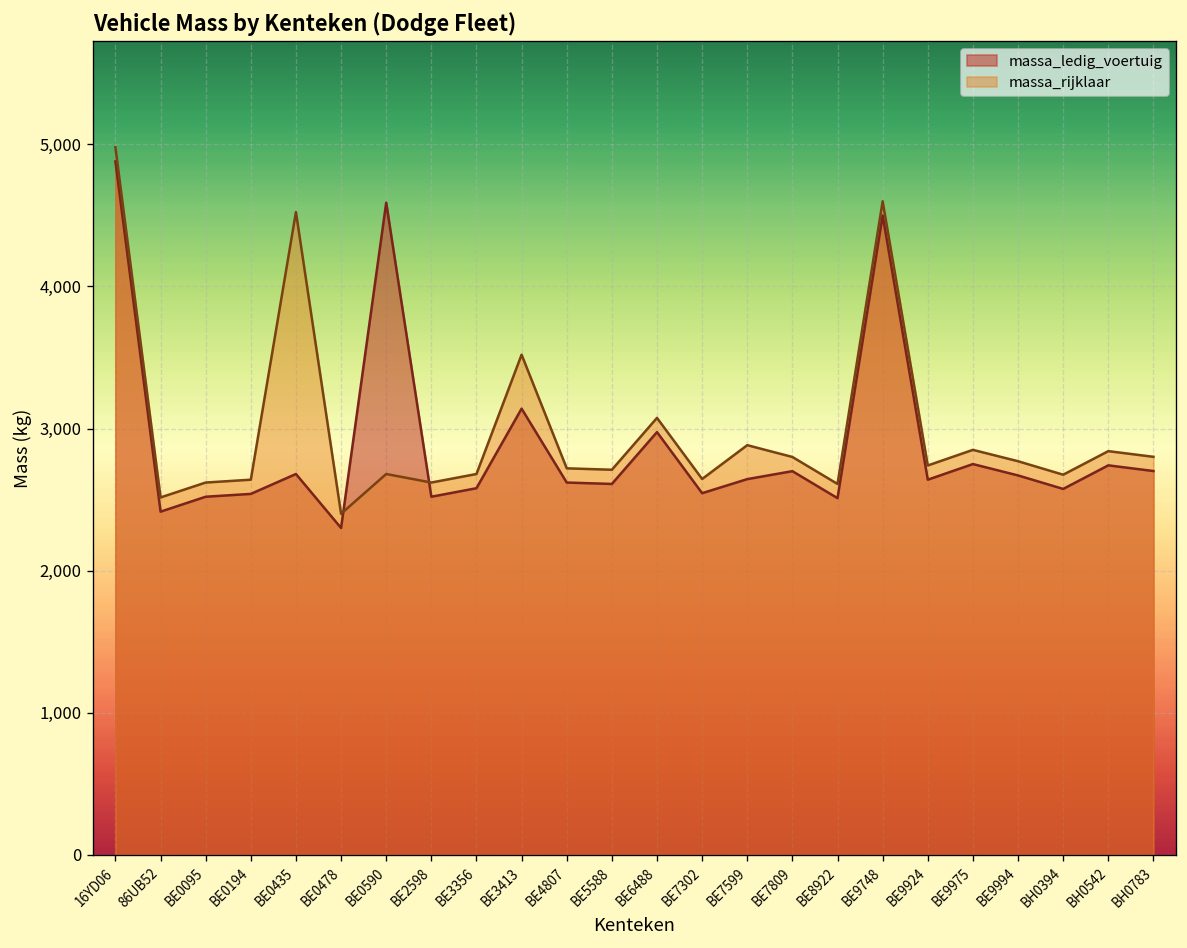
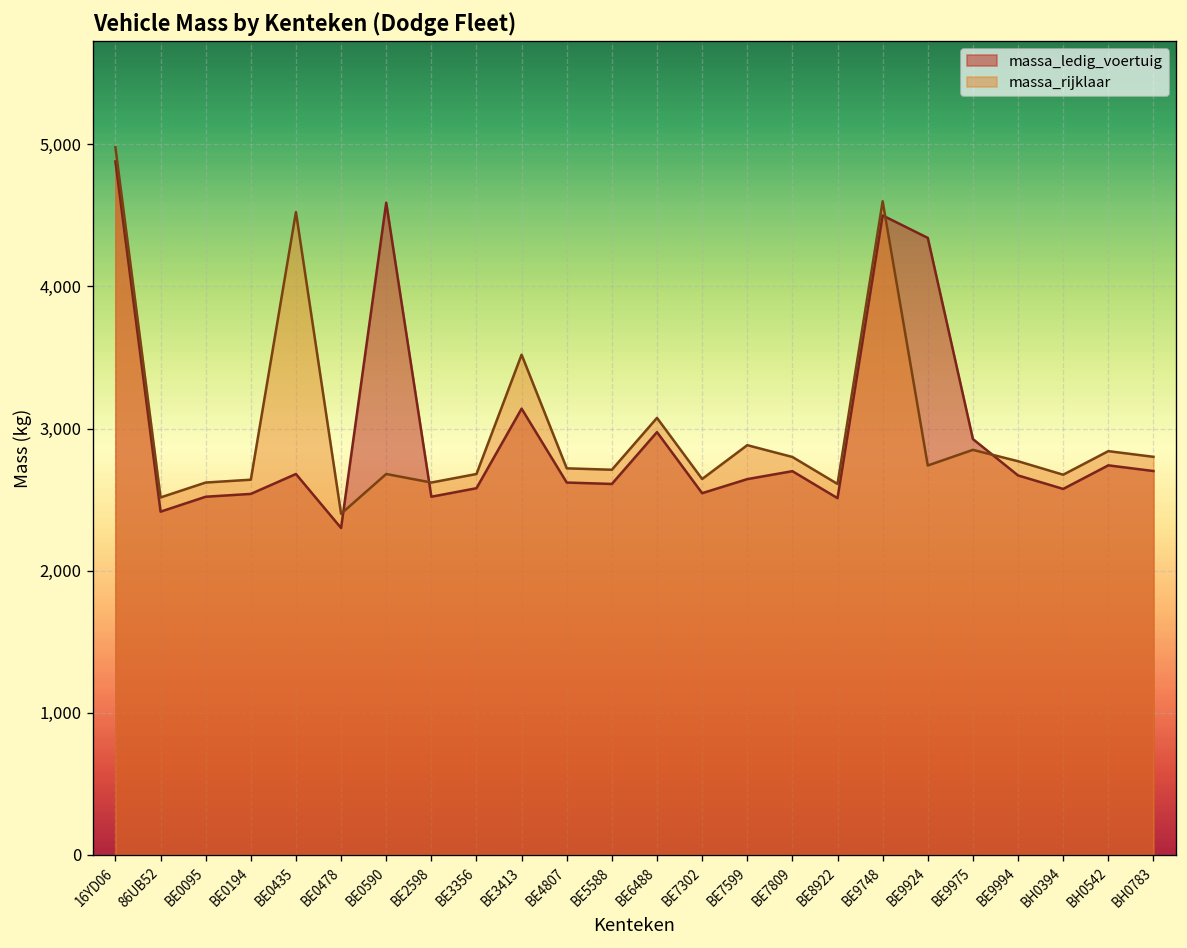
  {
    "massa_ledig_voertuig": {
      "16YD06": "4,880",
      "86UB52": "2,420",
      "BE0095": "2,520",
      "BE0194": "2,540",
      "BE0435": "2,680",
      "BE0478": "2,300",
      "BE0590": "4,590",
      "BE2598": "2,520",
      "BE3356": "2,580",
      "BE3413": "3,140",
      "BE4807": "2,620",
      "BE5588": "2,610",
      "BE6488": "2,980",
      "BE7302": "2,550",
      "BE7599": "2,640",
      "BE7809": "2,700",
      "BE8922": "2,510",
      "BE9748": "4,500",
-     "BE9924": "2,640",
-     "BE9975": "2,750",
+     "BE9924": "4,340",
+     "BE9975": "2,930",
      "BE9994": "2,670",
      "BH0394": "2,580",
      "BH0542": "2,740",
      "BH0783": "2,700"
    },
    "massa_rijklaar": {
      "16YD06": "4,980",
      "86UB52": "2,520",
      "BE0095": "2,620",
      "BE0194": "2,640",
      "BE0435": "4,520",
      "BE0478": "2,400",
      "BE0590": "2,680",
      "BE2598": "2,620",
      "BE3356": "2,680",
      "BE3413": "3,520",
      "BE4807": "2,720",
      "BE5588": "2,710",
      "BE6488": "3,080",
      "BE7302": "2,650",
      "BE7599": "2,880",
      "BE7809": "2,800",
      "BE8922": "2,610",
      "BE9748": "4,600",
      "BE9924": "2,740",
      "BE9975": "2,850",
      "BE9994": "2,770",
      "BH0394": "2,680",
      "BH0542": "2,840",
      "BH0783": "2,800"
    }
  }
